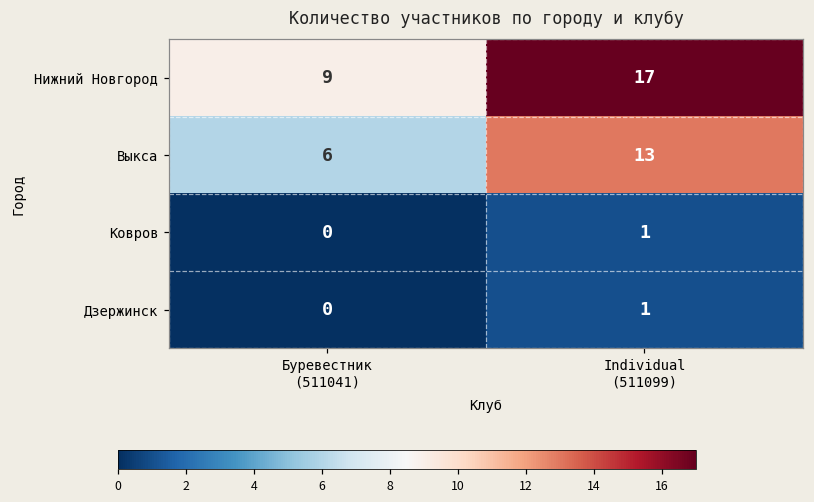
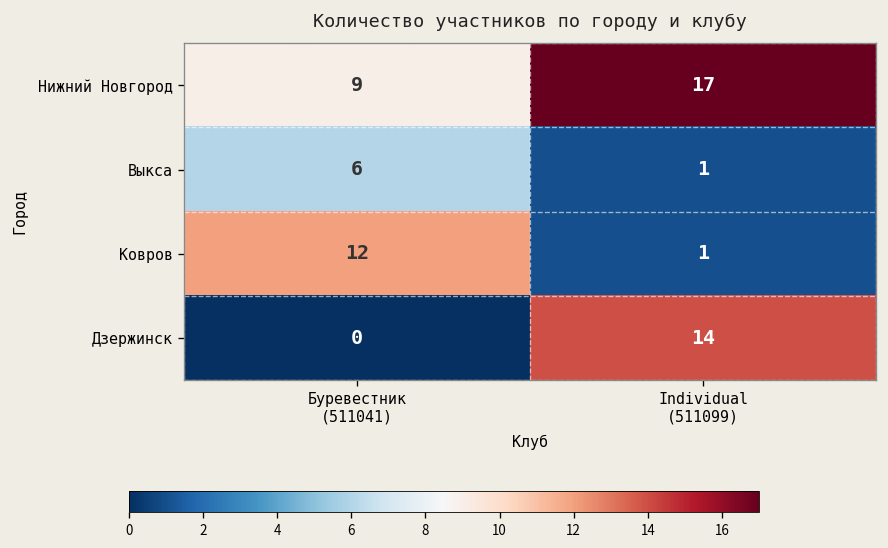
  {
    "Нижний Новгород": {
      "Буревестник (511041)": 9,
      "Individual (511099)": 17
    },
    "Выкса": {
      "Буревестник (511041)": 6,
-     "Individual (511099)": 13
+     "Individual (511099)": 1
    },
    "Ковров": {
-     "Буревестник (511041)": 0,
+     "Буревестник (511041)": 12,
      "Individual (511099)": 1
    },
    "Дзержинск": {
      "Буревестник (511041)": 0,
-     "Individual (511099)": 1
+     "Individual (511099)": 14
    }
  }
